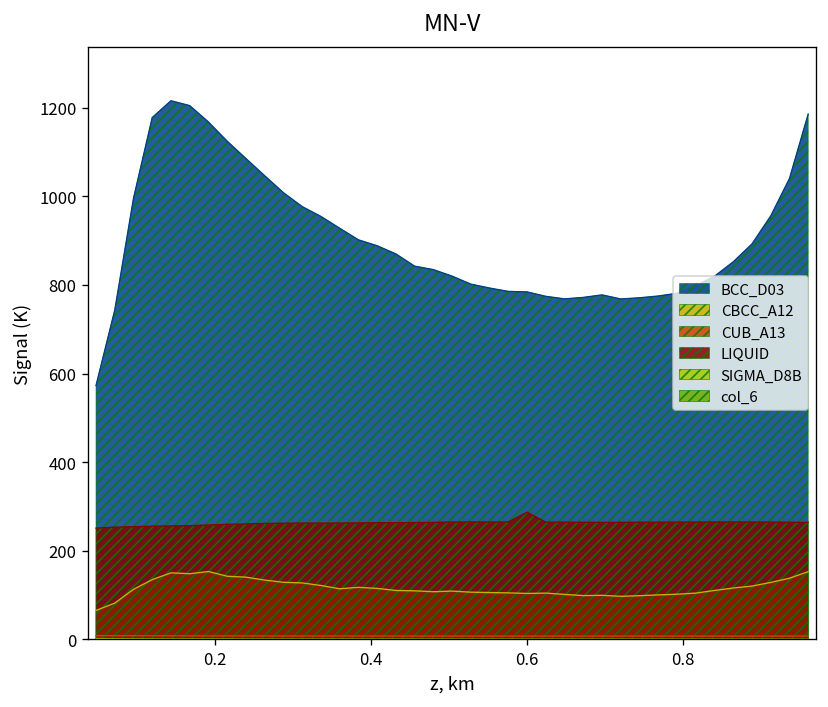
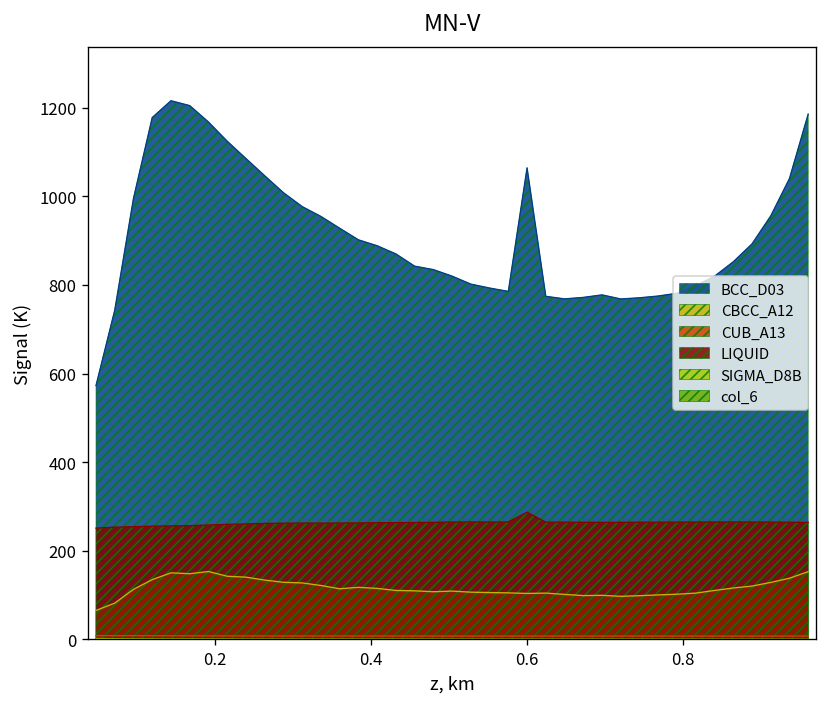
  {
    "BCC_D03": {
-     "0.6": 780
+     "0.6": 1060
    },
    "CUB_A13": {
      "0.6": 10
    },
    "LIQUID": {
      "0.6": 290
    }
  }
